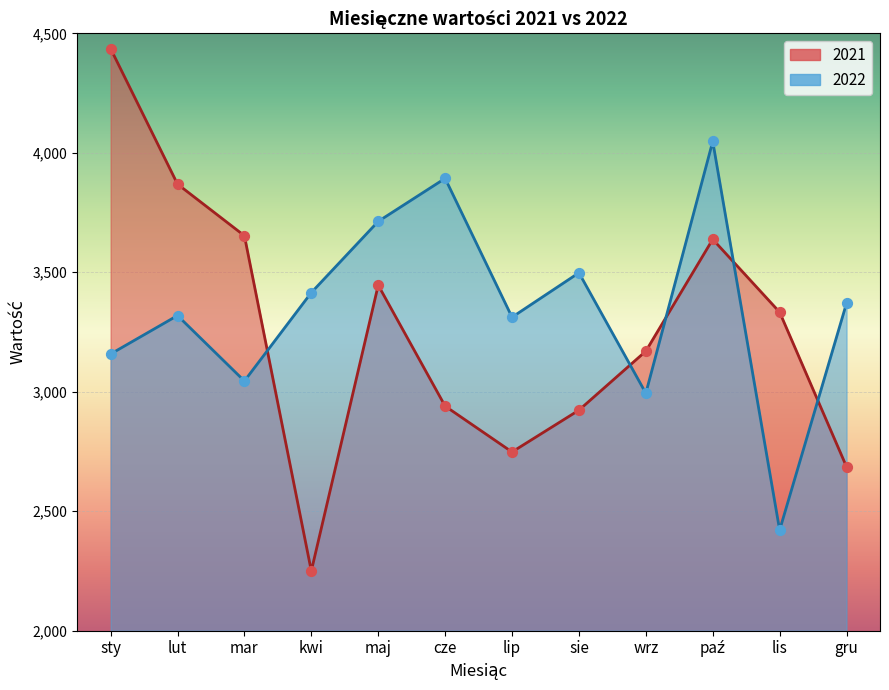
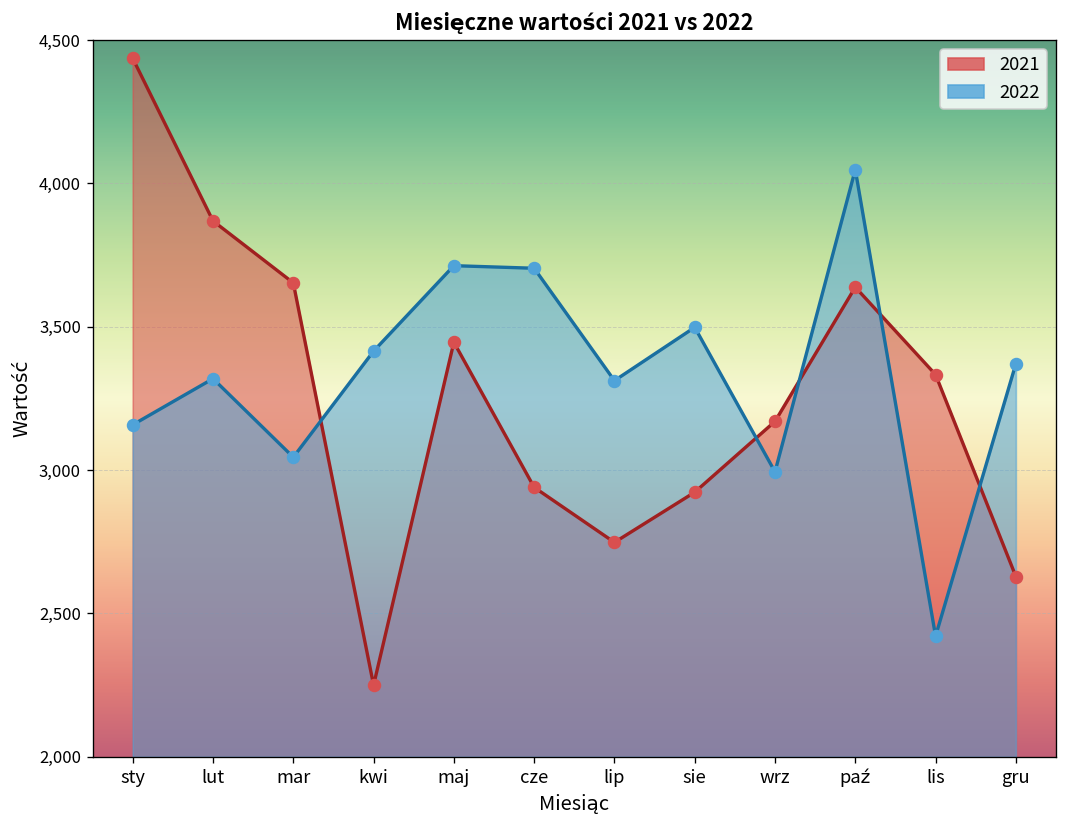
  {
    "2021": {
      "sty": "4,440",
      "lut": "3,870",
      "mar": "3,650",
      "kwi": "2,250",
      "maj": "3,450",
      "cze": "2,940",
      "lip": "2,750",
      "sie": "2,920",
      "wrz": "3,170",
      "paź": "3,640",
      "lis": "3,330",
-     "gru": "2,690"
+     "gru": "2,630"
    },
    "2022": {
      "sty": "3,160",
      "lut": "3,320",
      "mar": "3,050",
      "kwi": "3,420",
      "maj": "3,710",
-     "cze": "3,890",
+     "cze": "3,700",
      "lip": "3,310",
      "sie": "3,500",
      "wrz": "2,990",
      "paź": "4,050",
      "lis": "2,420",
      "gru": "3,370"
    }
  }
